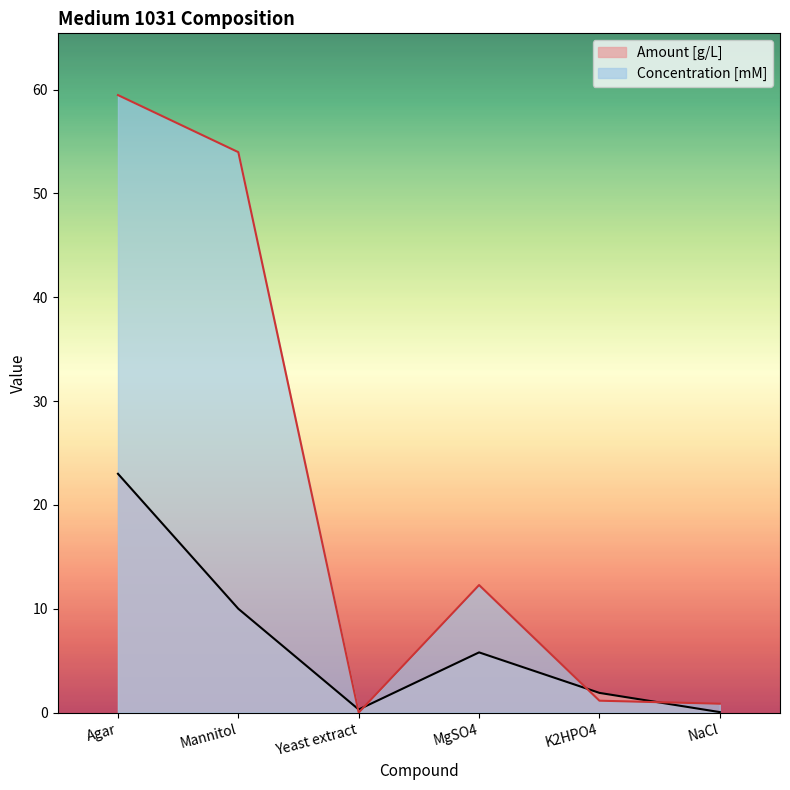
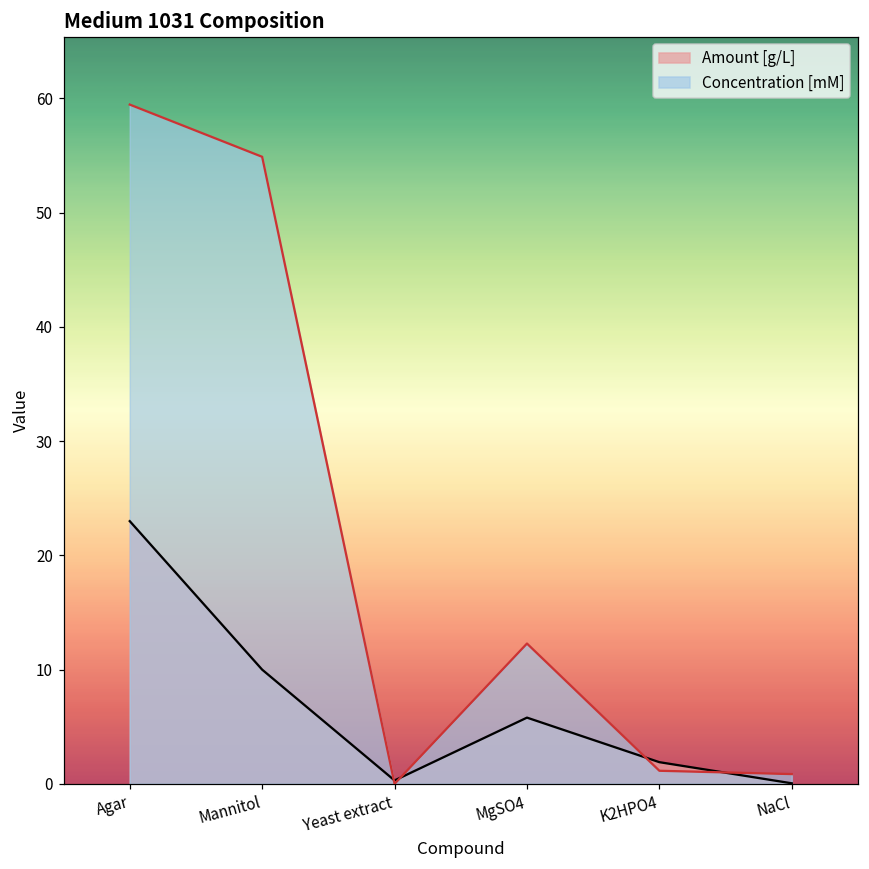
  {
    "Amount [g/L]": {
      "Agar": 23.0,
      "Mannitol": 10.0,
      "Yeast extract": 0.3,
      "MgSO4": 5.8,
      "K2HPO4": 1.9,
      "NaCl": 0.1
    },
    "Concentration [mM]": {
      "Agar": 59.5,
-     "Mannitol": 54.0,
+     "Mannitol": 54.9,
      "Yeast extract": 0.0,
      "MgSO4": 12.3,
      "K2HPO4": 1.1,
      "NaCl": 0.9
    }
  }
